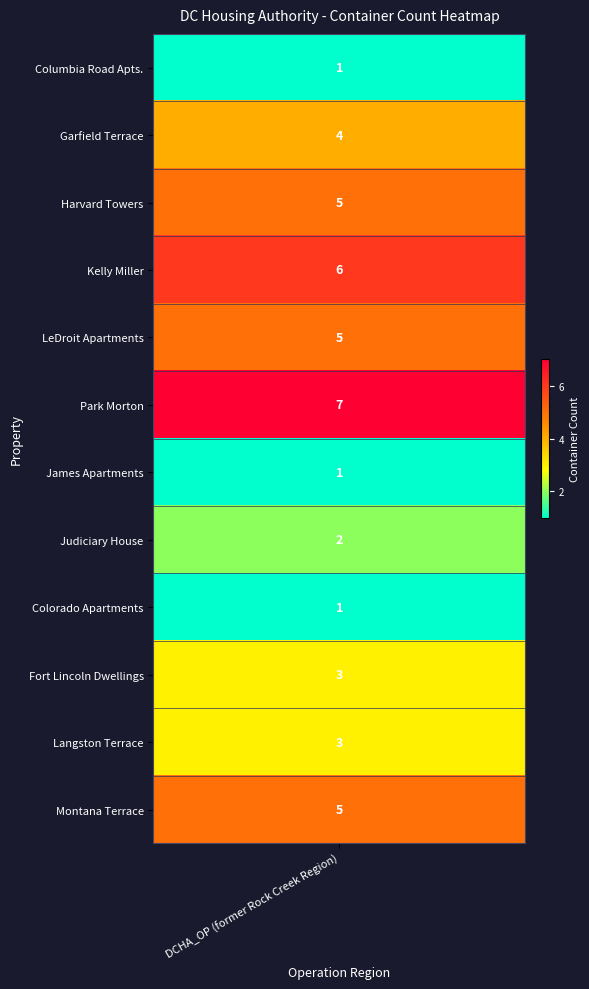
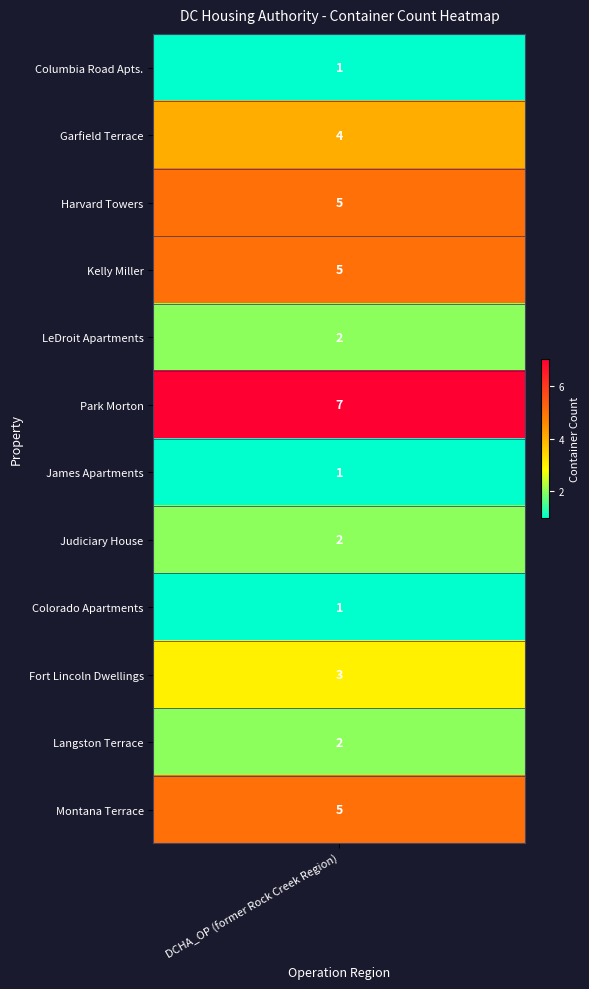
  {
    "Columbia Road Apts.": {
      "DCHA_OP (former Rock Creek Region)": 1
    },
    "Garfield Terrace": {
      "DCHA_OP (former Rock Creek Region)": 4
    },
    "Harvard Towers": {
      "DCHA_OP (former Rock Creek Region)": 5
    },
    "Kelly Miller": {
-     "DCHA_OP (former Rock Creek Region)": 6
+     "DCHA_OP (former Rock Creek Region)": 5
    },
    "LeDroit Apartments": {
-     "DCHA_OP (former Rock Creek Region)": 5
+     "DCHA_OP (former Rock Creek Region)": 2
    },
    "Park Morton": {
      "DCHA_OP (former Rock Creek Region)": 7
    },
    "James Apartments": {
      "DCHA_OP (former Rock Creek Region)": 1
    },
    "Judiciary House": {
      "DCHA_OP (former Rock Creek Region)": 2
    },
    "Colorado Apartments": {
      "DCHA_OP (former Rock Creek Region)": 1
    },
    "Fort Lincoln Dwellings": {
      "DCHA_OP (former Rock Creek Region)": 3
    },
    "Langston Terrace": {
-     "DCHA_OP (former Rock Creek Region)": 3
+     "DCHA_OP (former Rock Creek Region)": 2
    },
    "Montana Terrace": {
      "DCHA_OP (former Rock Creek Region)": 5
    }
  }
